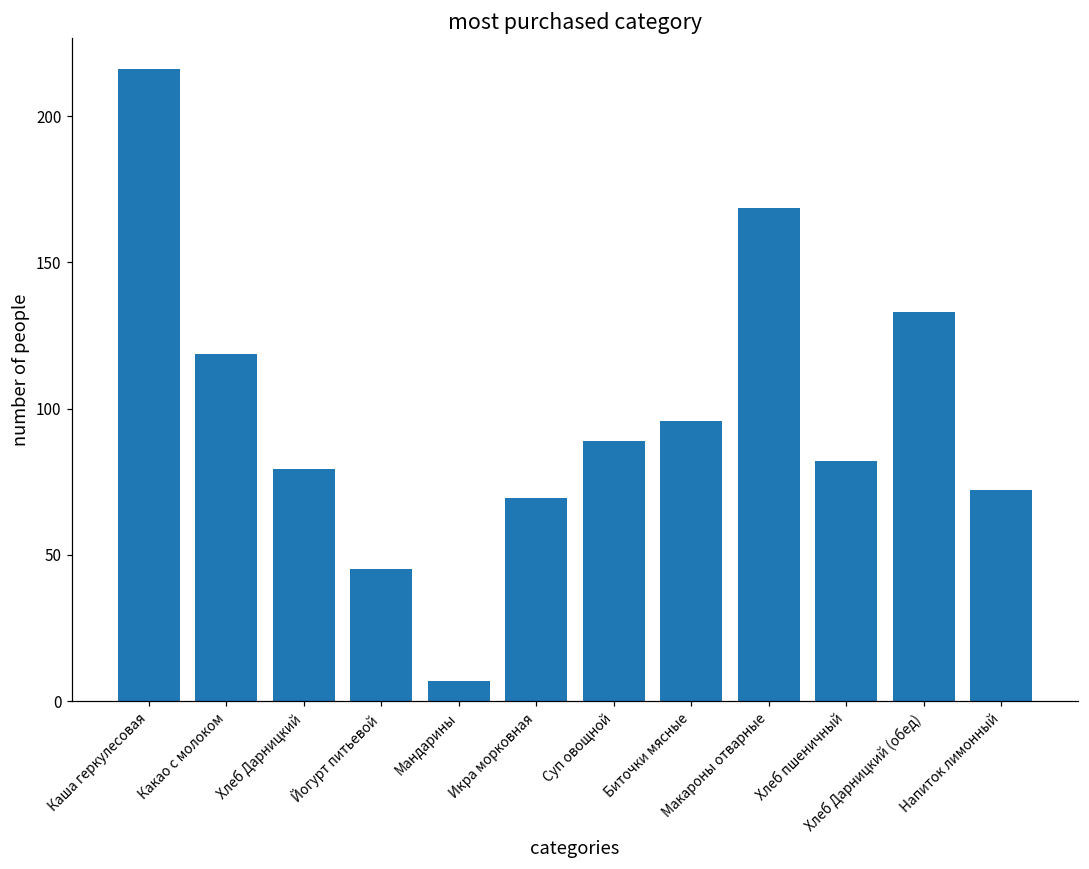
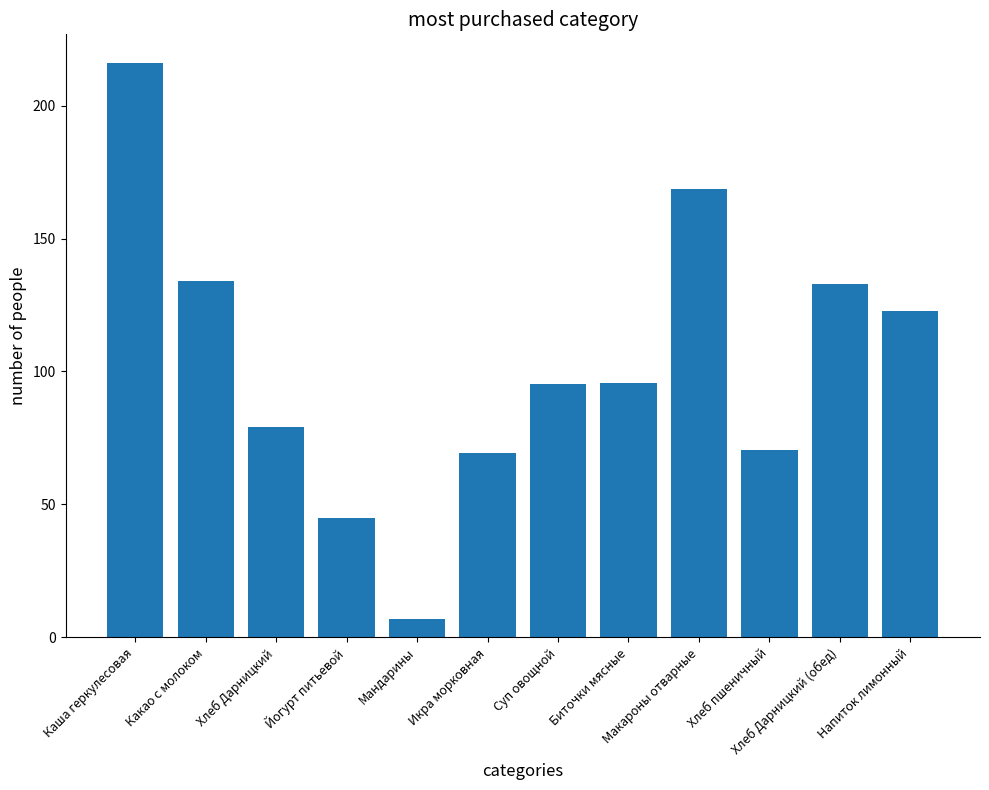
  {
    "Каша геркулесовая": 216,
-   "Какао с молоком": 119,
+   "Какао с молоком": 134,
    "Хлеб Дарницкий": 79,
    "Йогурт питьевой": 45,
    "Мандарины": 7,
    "Икра морковная": 69,
-   "Суп овощной": 89,
+   "Суп овощной": 95,
    "Биточки мясные": 96,
    "Макароны отварные": 168,
-   "Хлеб пшеничный": 82,
+   "Хлеб пшеничный": 71,
    "Хлеб Дарницкий (обед)": 133,
-   "Напиток лимонный": 72
+   "Напиток лимонный": 123
  }
